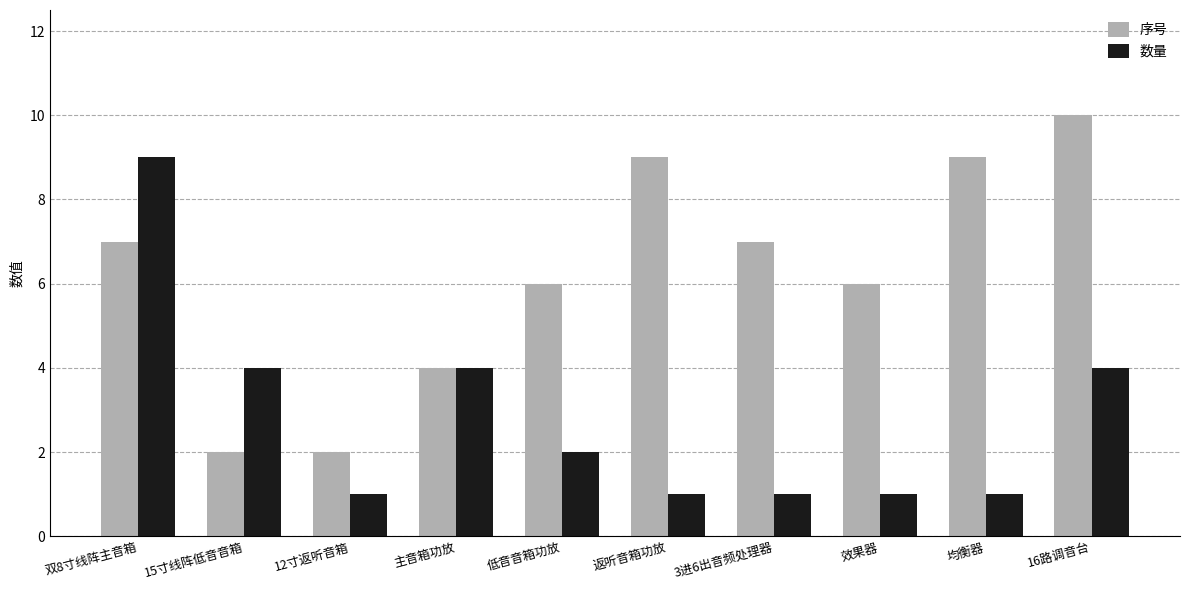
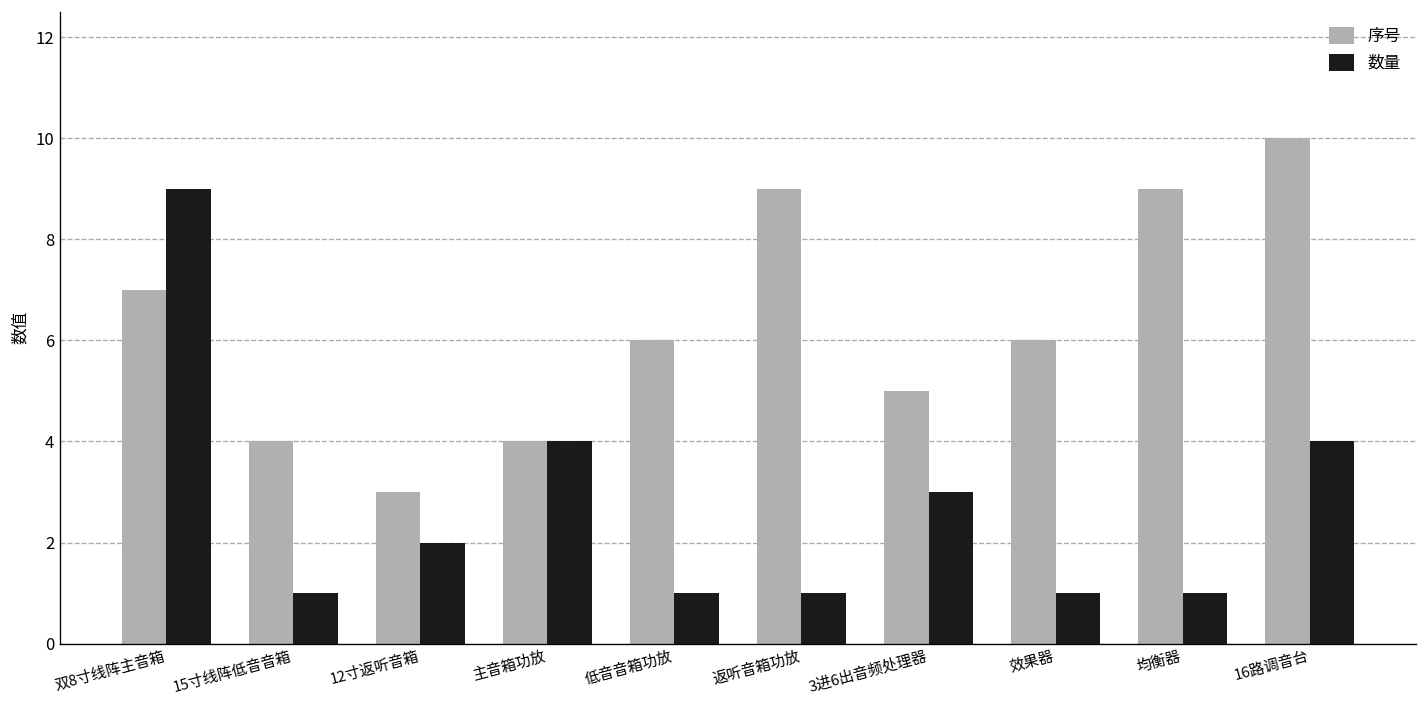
  {
    "序号": {
      "双8寸线阵主音箱": 7,
-     "15寸线阵低音音箱": 2,
-     "12寸返听音箱": 2,
+     "15寸线阵低音音箱": 4,
+     "12寸返听音箱": 3,
      "主音箱功放": 4,
      "低音音箱功放": 6,
      "返听音箱功放": 9,
-     "3进6出音频处理器": 7,
+     "3进6出音频处理器": 5,
      "效果器": 6,
      "均衡器": 9,
      "16路调音台": 10
    },
    "数量": {
      "双8寸线阵主音箱": 9,
-     "15寸线阵低音音箱": 4,
-     "12寸返听音箱": 1,
+     "15寸线阵低音音箱": 1,
+     "12寸返听音箱": 2,
      "主音箱功放": 4,
-     "低音音箱功放": 2,
+     "低音音箱功放": 1,
      "返听音箱功放": 1,
-     "3进6出音频处理器": 1,
+     "3进6出音频处理器": 3,
      "效果器": 1,
      "均衡器": 1,
      "16路调音台": 4
    }
  }
